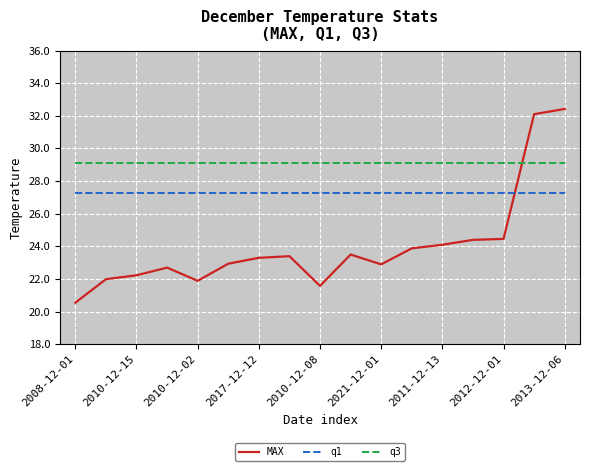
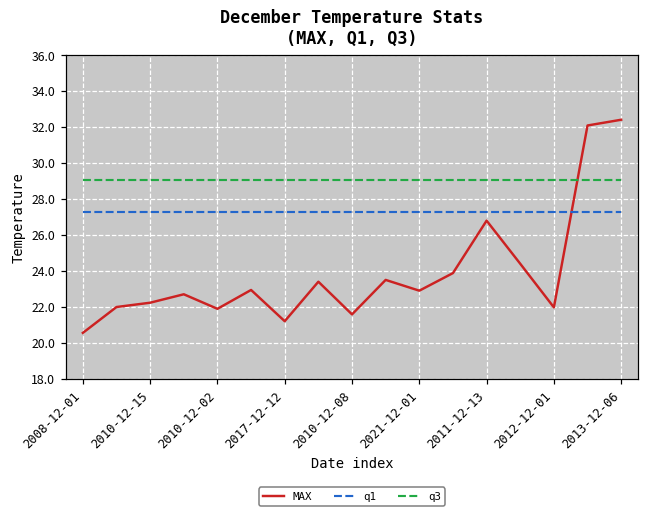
  {
    "MAX": {
      "2008-12-01": 20.6,
      "2010-12-15": 22.2,
      "2010-12-02": 21.9,
-     "2017-12-12": 23.3,
+     "2017-12-12": 21.2,
      "2010-12-08": 21.6,
      "2021-12-01": 22.9,
-     "2011-12-13": 24.1,
-     "2012-12-01": 24.5,
+     "2011-12-13": 26.8,
+     "2012-12-01": 22.0,
      "2013-12-06": 32.4
    },
    "q1": {
      "2008-12-01": 27.3,
      "2010-12-15": 27.3,
      "2010-12-02": 27.3,
      "2017-12-12": 27.3,
      "2010-12-08": 27.3,
      "2021-12-01": 27.3,
      "2011-12-13": 27.3,
      "2012-12-01": 27.3,
      "2013-12-06": 27.3
    },
    "q3": {
      "2008-12-01": 29.1,
      "2010-12-15": 29.1,
      "2010-12-02": 29.1,
      "2017-12-12": 29.1,
      "2010-12-08": 29.1,
      "2021-12-01": 29.1,
      "2011-12-13": 29.1,
      "2012-12-01": 29.1,
      "2013-12-06": 29.1
    }
  }
